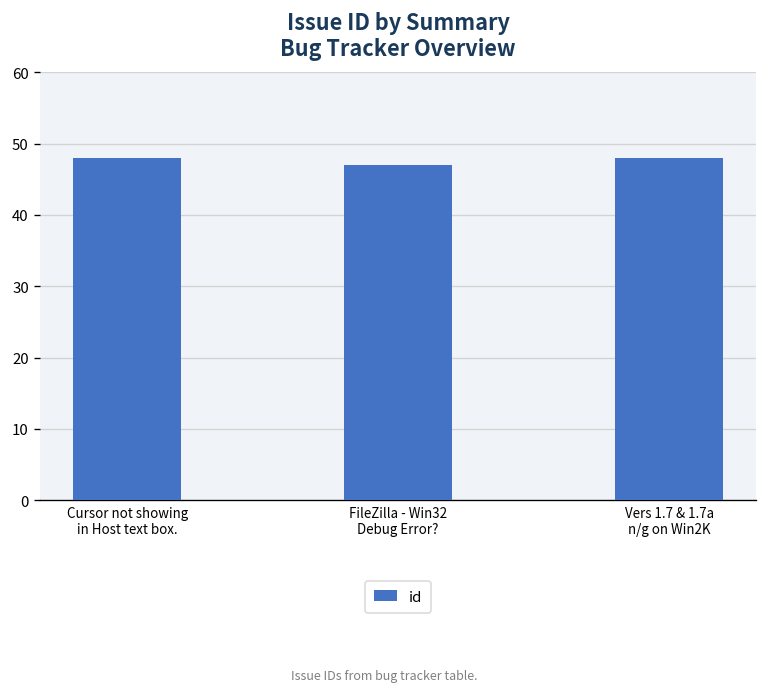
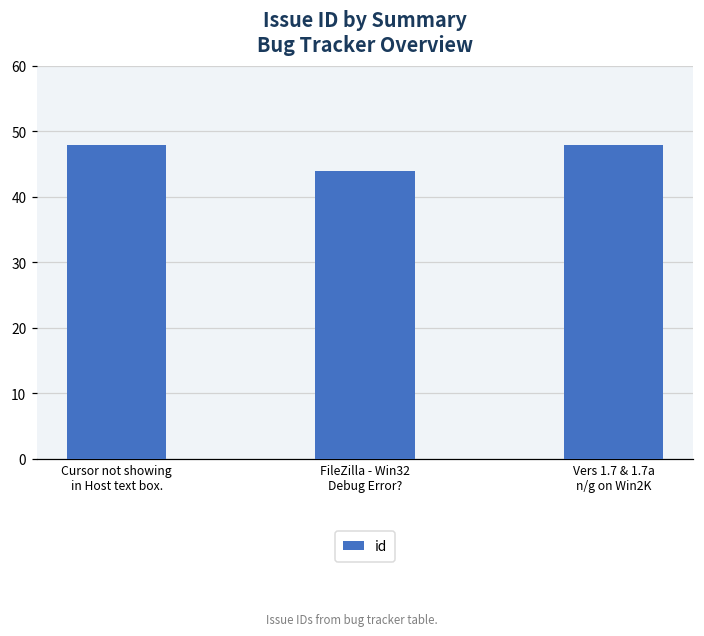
  {
    "Cursor not showing in Host text box.": 48,
-   "FileZilla - Win32 Debug Error?": 47,
+   "FileZilla - Win32 Debug Error?": 44,
    "Vers 1.7 & 1.7a n/g on Win2K": 48
  }
